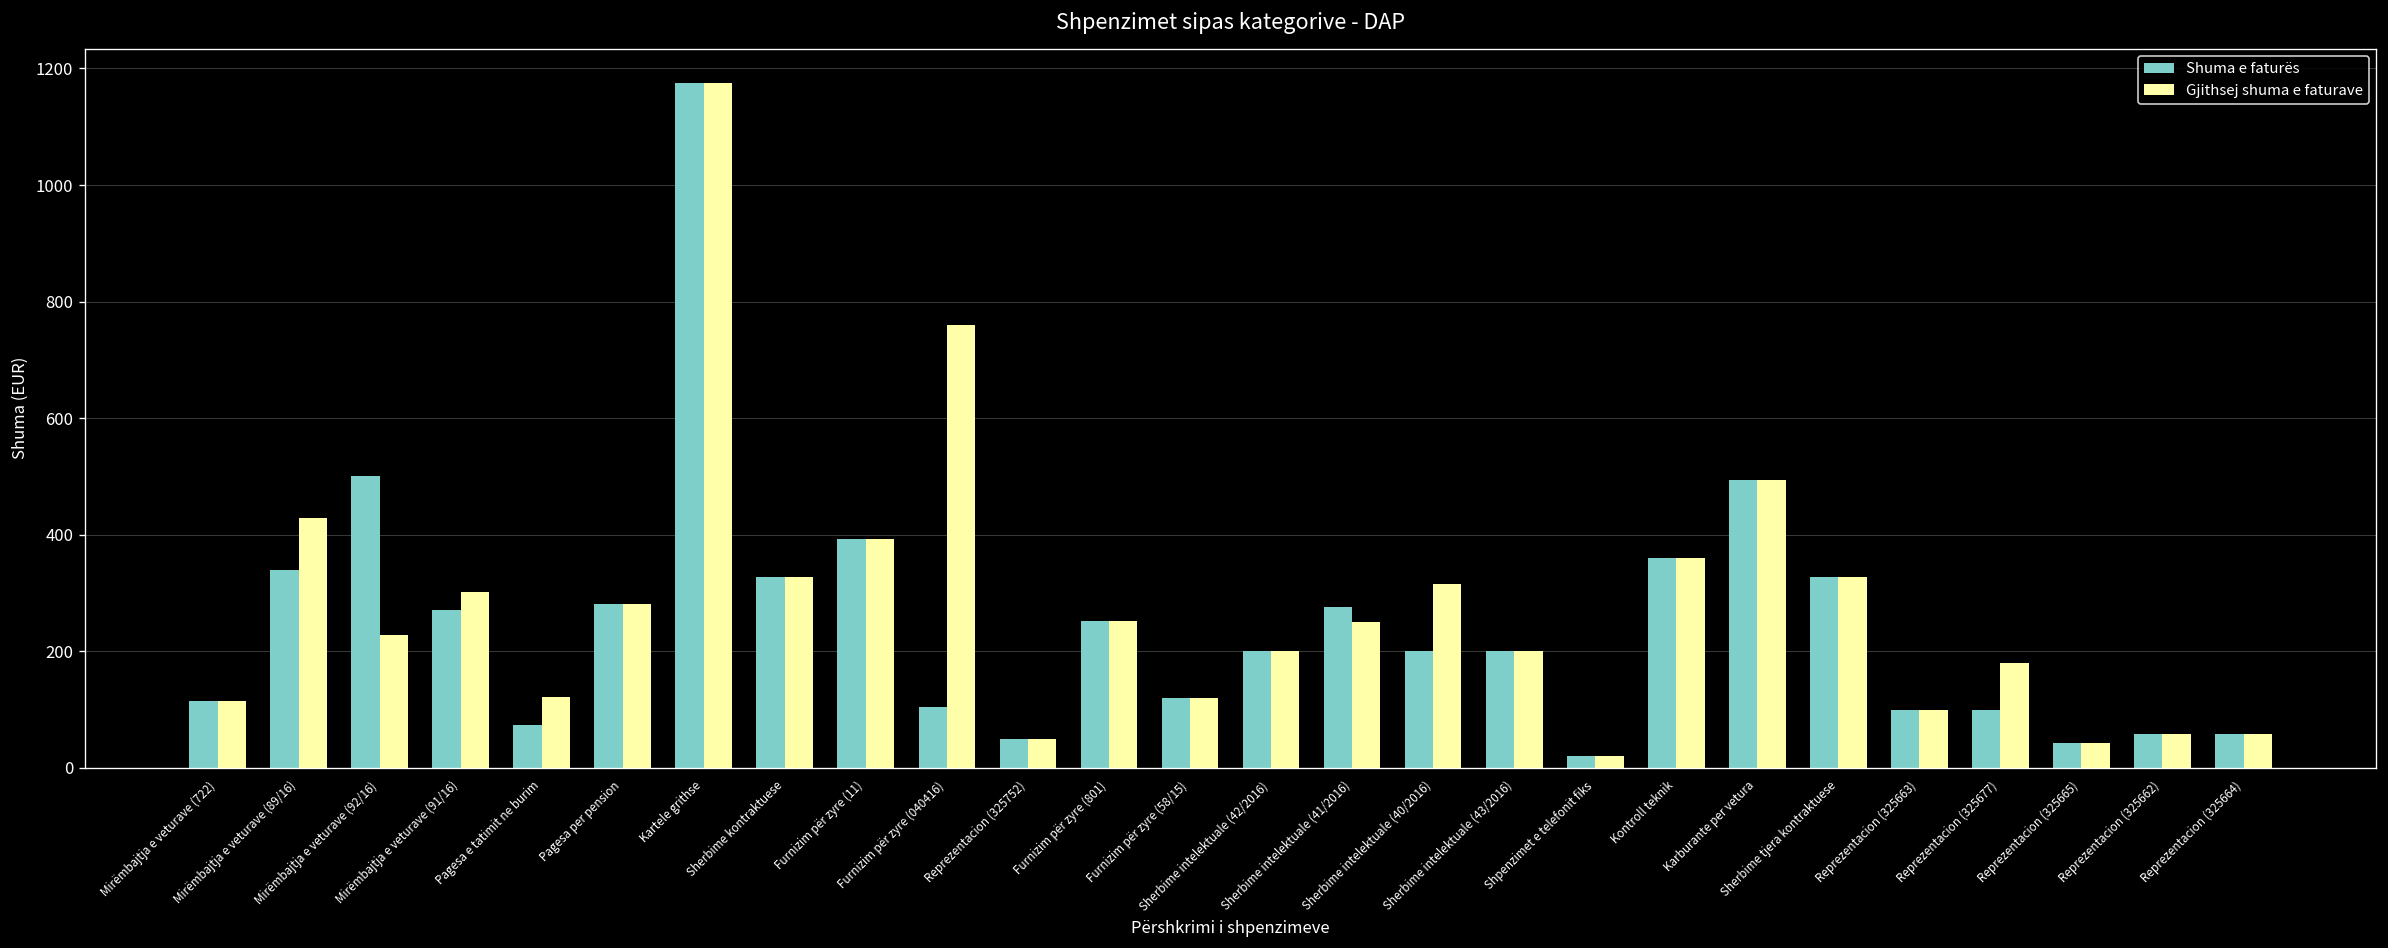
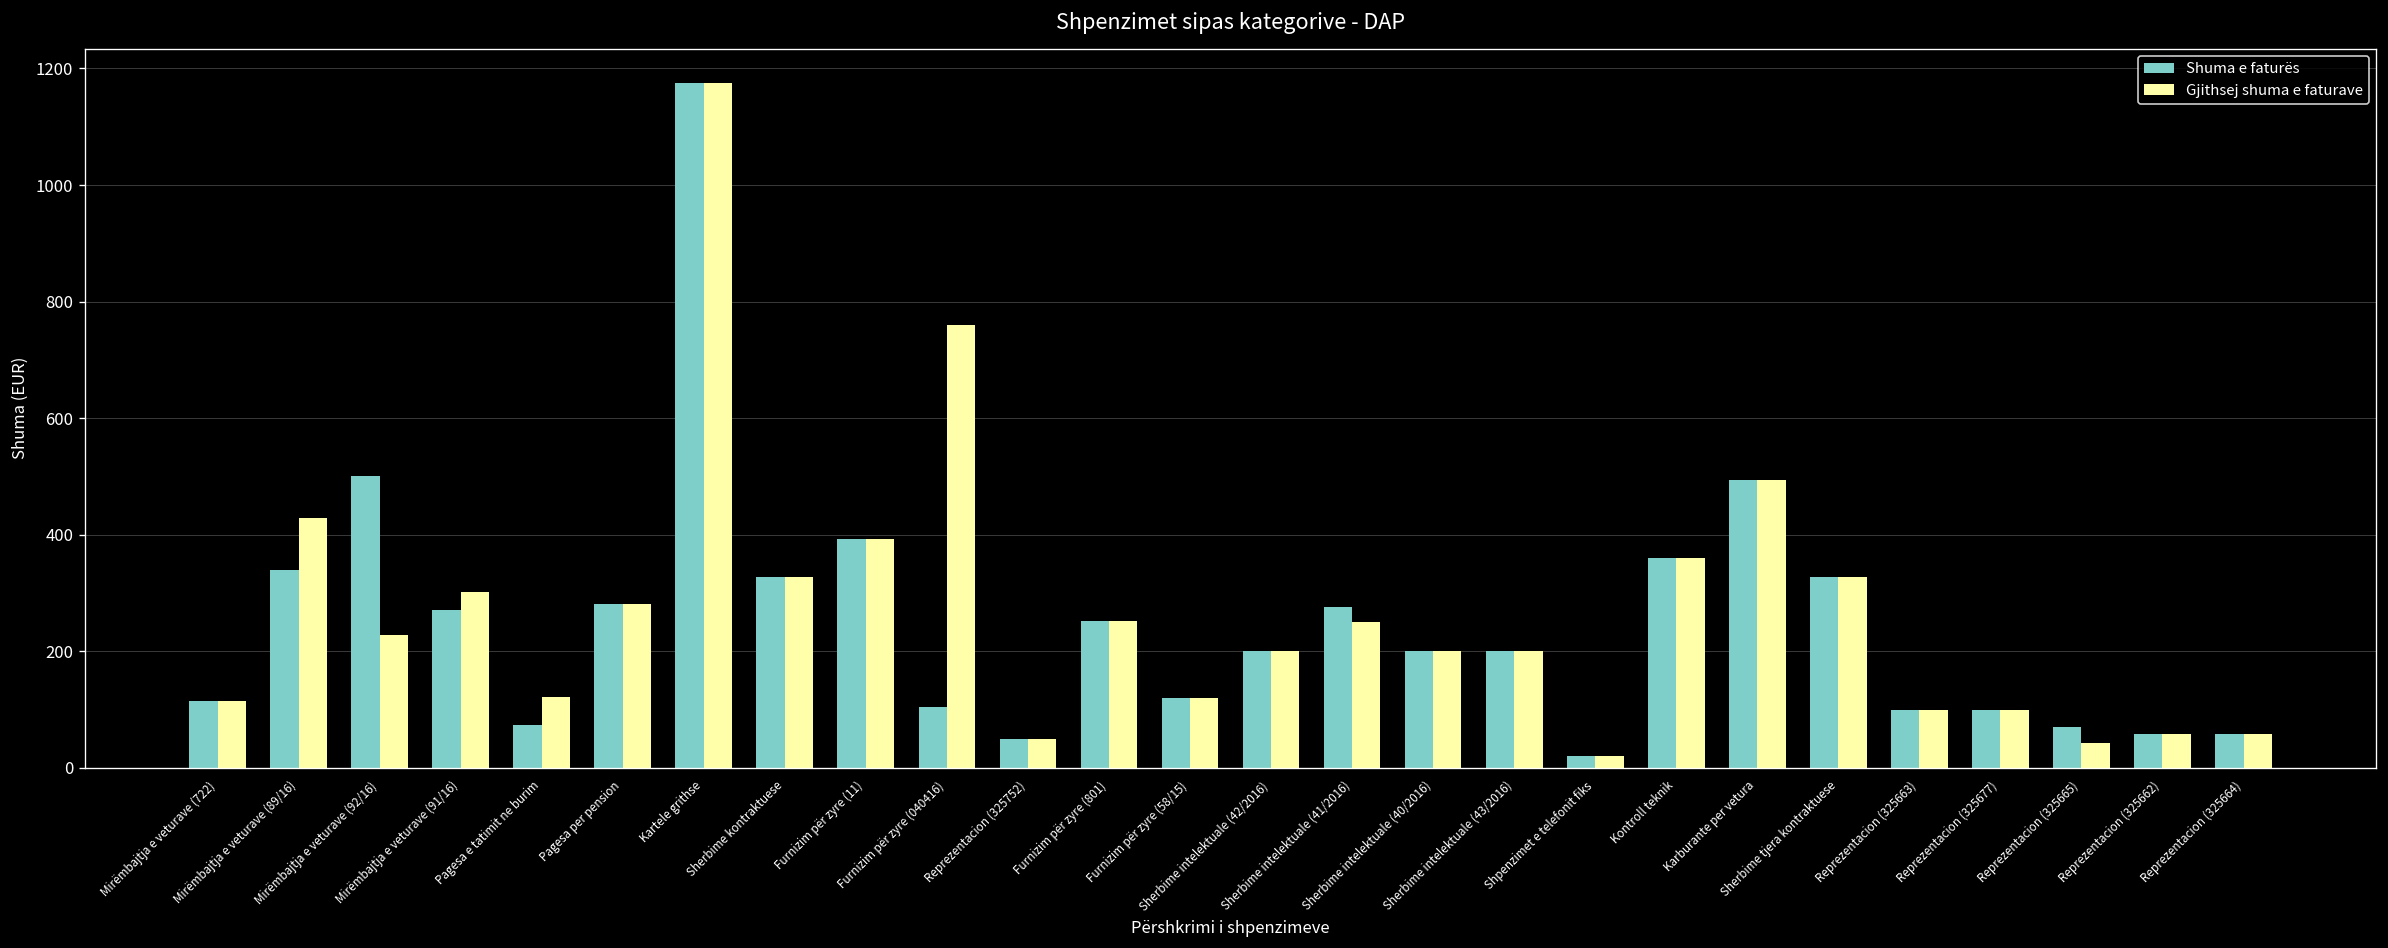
  {
    "Shuma e faturës": {
      "Mirëmbajtja e veturave (722)": 110,
      "Mirëmbajtja e veturave (89/16)": 340,
      "Mirëmbajtja e veturave (92/16)": 500,
      "Mirëmbajtja e veturave (91/16)": 270,
      "Pagesa e tatimit ne burim": 70,
      "Pagesa per pension": 280,
      "Kartele grithse": 1180,
      "Sherbime kontraktuese": 330,
      "Furnizim për zyre (11)": 390,
      "Furnizim për zyre (040416)": 100,
      "Reprezentacion (325752)": 50,
      "Furnizim për zyre (801)": 250,
      "Furnizim për zyre (58/15)": 120,
      "Sherbime intelektuale (42/2016)": 200,
      "Sherbime intelektuale (41/2016)": 280,
      "Sherbime intelektuale (40/2016)": 200,
      "Sherbime intelektuale (43/2016)": 200,
      "Shpenzimet e telefonit fiks": 20,
      "Kontroll teknik": 360,
      "Karburante per vetura": 490,
      "Sherbime tjera kontraktuese": 330,
      "Reprezentacion (325663)": 100,
      "Reprezentacion (325677)": 100,
-     "Reprezentacion (325665)": 40,
+     "Reprezentacion (325665)": 70,
      "Reprezentacion (325662)": 60,
      "Reprezentacion (325664)": 60
    },
    "Gjithsej shuma e faturave": {
      "Mirëmbajtja e veturave (722)": 110,
      "Mirëmbajtja e veturave (89/16)": 430,
      "Mirëmbajtja e veturave (92/16)": 230,
      "Mirëmbajtja e veturave (91/16)": 300,
      "Pagesa e tatimit ne burim": 120,
      "Pagesa per pension": 280,
      "Kartele grithse": 1180,
      "Sherbime kontraktuese": 330,
      "Furnizim për zyre (11)": 390,
      "Furnizim për zyre (040416)": 760,
      "Reprezentacion (325752)": 50,
      "Furnizim për zyre (801)": 250,
      "Furnizim për zyre (58/15)": 120,
      "Sherbime intelektuale (42/2016)": 200,
      "Sherbime intelektuale (41/2016)": 250,
-     "Sherbime intelektuale (40/2016)": 320,
+     "Sherbime intelektuale (40/2016)": 200,
      "Sherbime intelektuale (43/2016)": 200,
      "Shpenzimet e telefonit fiks": 20,
      "Kontroll teknik": 360,
      "Karburante per vetura": 490,
      "Sherbime tjera kontraktuese": 330,
      "Reprezentacion (325663)": 100,
-     "Reprezentacion (325677)": 180,
+     "Reprezentacion (325677)": 100,
      "Reprezentacion (325665)": 40,
      "Reprezentacion (325662)": 60,
      "Reprezentacion (325664)": 60
    }
  }
